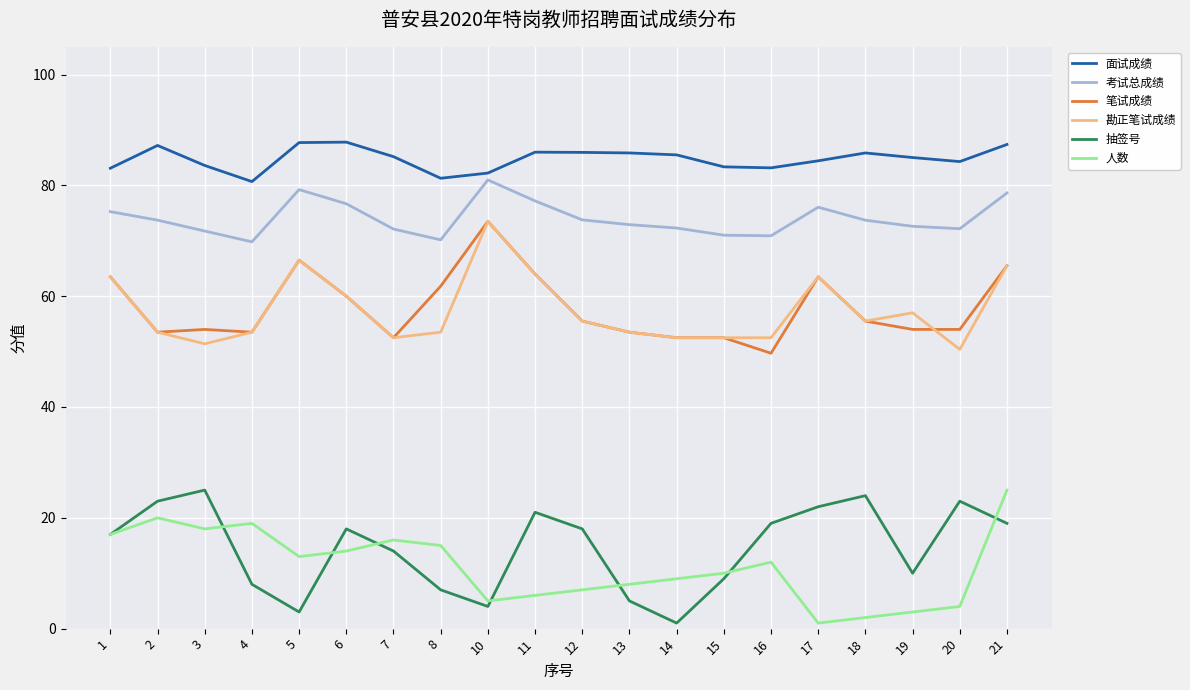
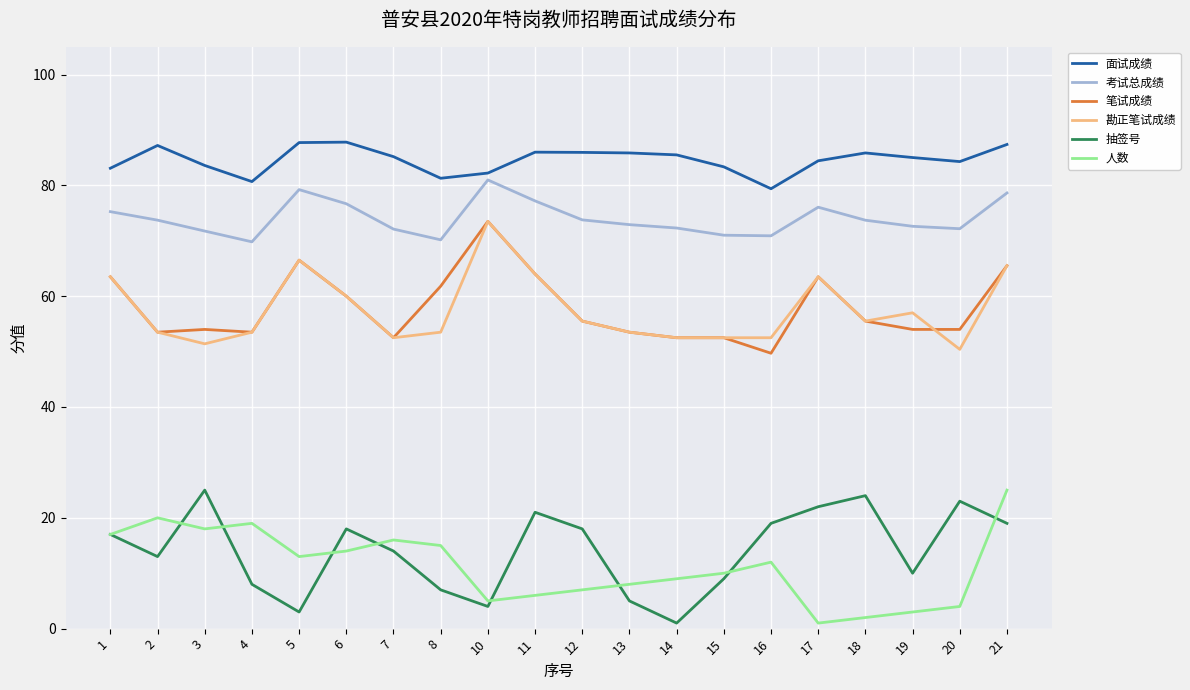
  {
    "面试成绩": {
      "1": 83,
      "2": 87,
      "3": 84,
      "4": 81,
      "5": 88,
      "6": 88,
      "7": 85,
      "8": 81,
      "10": 82,
      "11": 86,
      "12": 86,
      "13": 86,
      "14": 86,
      "15": 83,
-     "16": 83,
+     "16": 79,
      "17": 84,
      "18": 86,
      "19": 85,
      "20": 84,
      "21": 87
    },
    "考试总成绩": {
      "1": 75,
      "2": 74,
      "3": 72,
      "4": 70,
      "5": 79,
      "6": 77,
      "7": 72,
      "8": 70,
      "10": 81,
      "11": 77,
      "12": 74,
      "13": 73,
      "14": 72,
      "15": 71,
      "16": 71,
      "17": 76,
      "18": 74,
      "19": 73,
      "20": 72,
      "21": 79
    },
    "笔试成绩": {
      "3": 54,
      "8": 62,
      "16": 50,
      "19": 54,
      "20": 54
    },
    "勘正笔试成绩": {
      "3": 51,
      "8": 54,
      "16": 53,
      "19": 57,
      "20": 50
    },
    "抽签号": {
-     "2": 23,
+     "2": 13,
      "3": 25,
      "4": 8,
      "5": 3,
      "6": 18,
      "7": 14,
      "8": 7,
      "10": 4,
      "11": 21,
      "12": 18,
      "13": 5,
      "14": 1,
      "15": 9,
      "16": 19,
      "17": 22,
      "18": 24,
      "19": 10,
      "20": 23,
      "21": 19
    },
    "人数": {
      "2": 20,
      "3": 18,
      "4": 19,
      "5": 13,
      "6": 14,
      "7": 16,
      "8": 15,
      "10": 5,
      "11": 6,
      "12": 7,
      "13": 8,
      "14": 9,
      "15": 10,
      "16": 12,
      "17": 1,
      "18": 2,
      "19": 3,
      "20": 4,
      "21": 25
    }
  }
